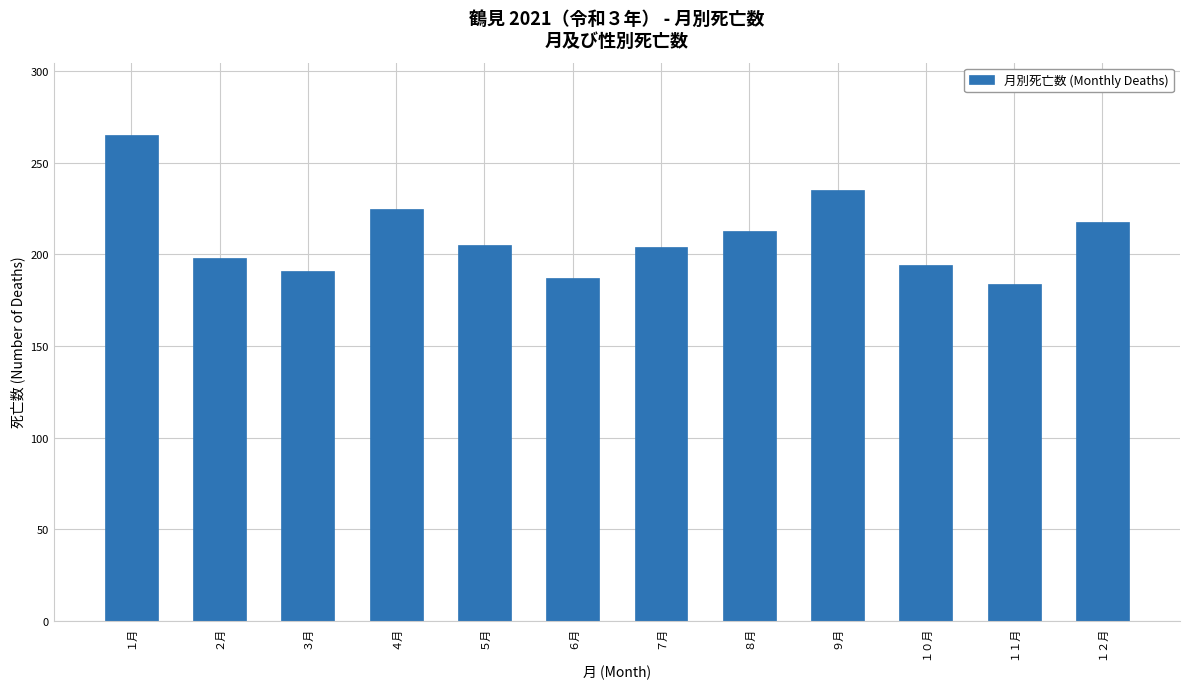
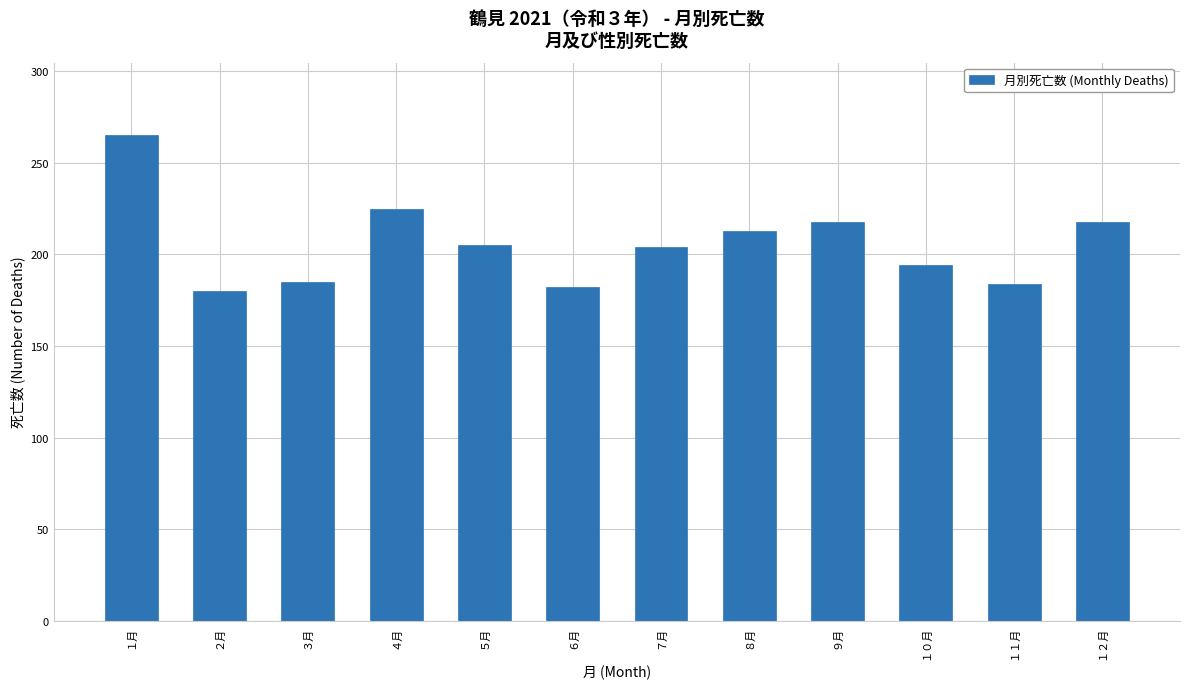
  {
    "１月": 265,
-   "２月": 198,
-   "３月": 191,
+   "２月": 180,
+   "３月": 185,
    "４月": 225,
    "５月": 205,
-   "６月": 187,
+   "６月": 182,
    "７月": 204,
    "８月": 213,
-   "９月": 235,
+   "９月": 218,
    "１０月": 194,
    "１１月": 184,
    "１２月": 218
  }
